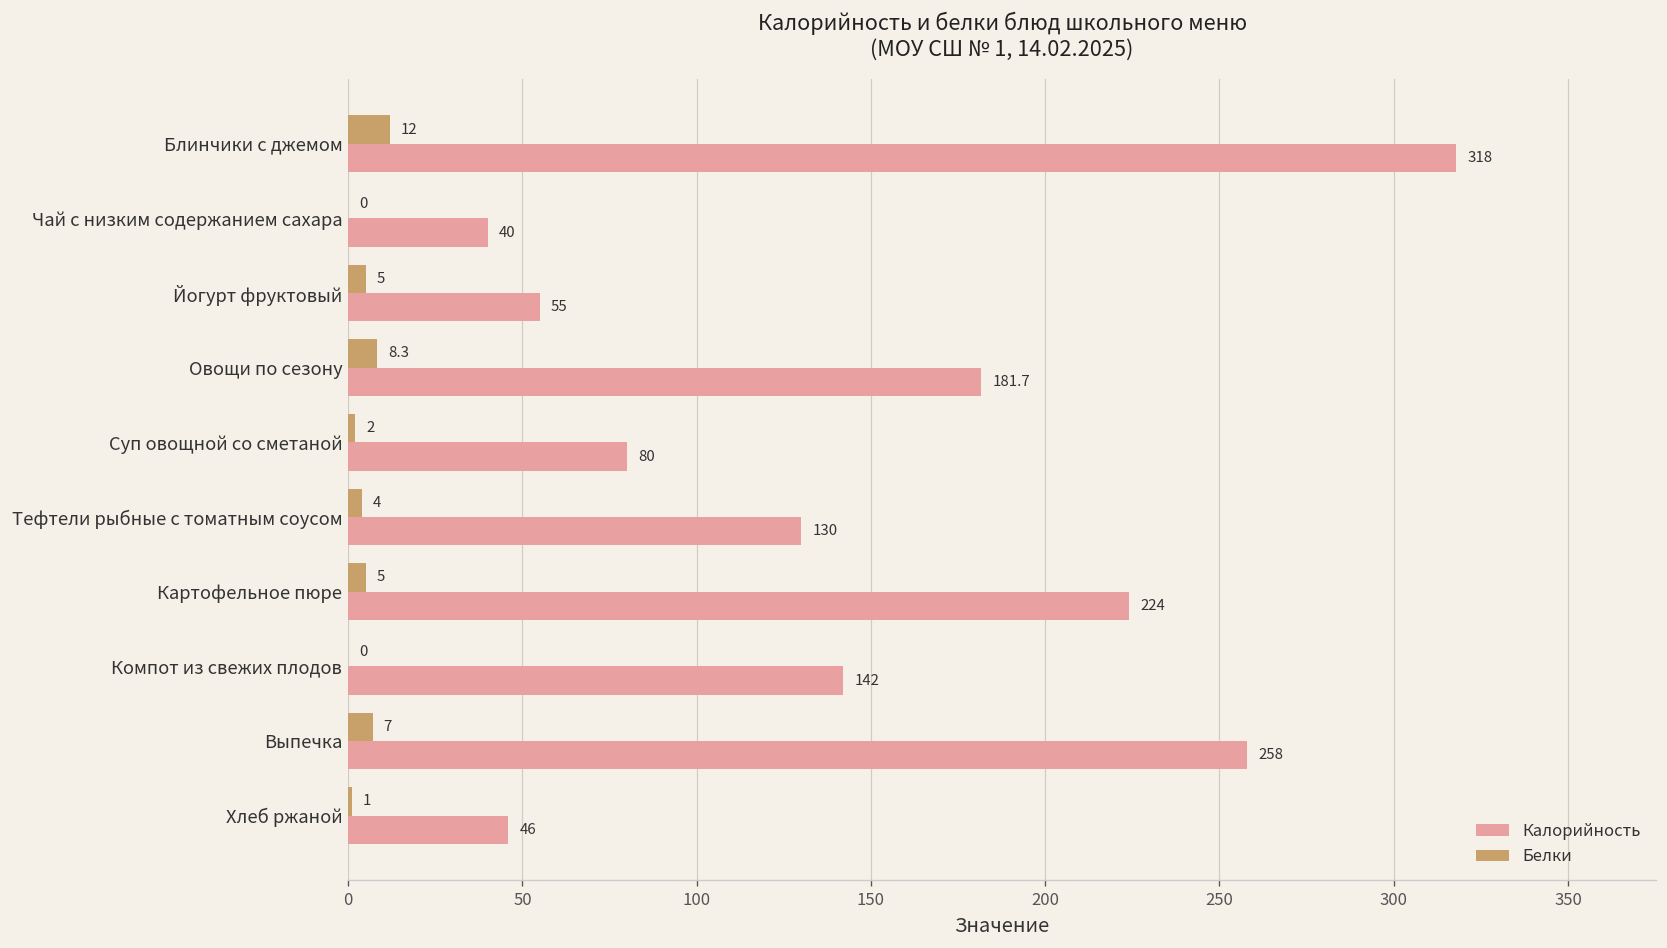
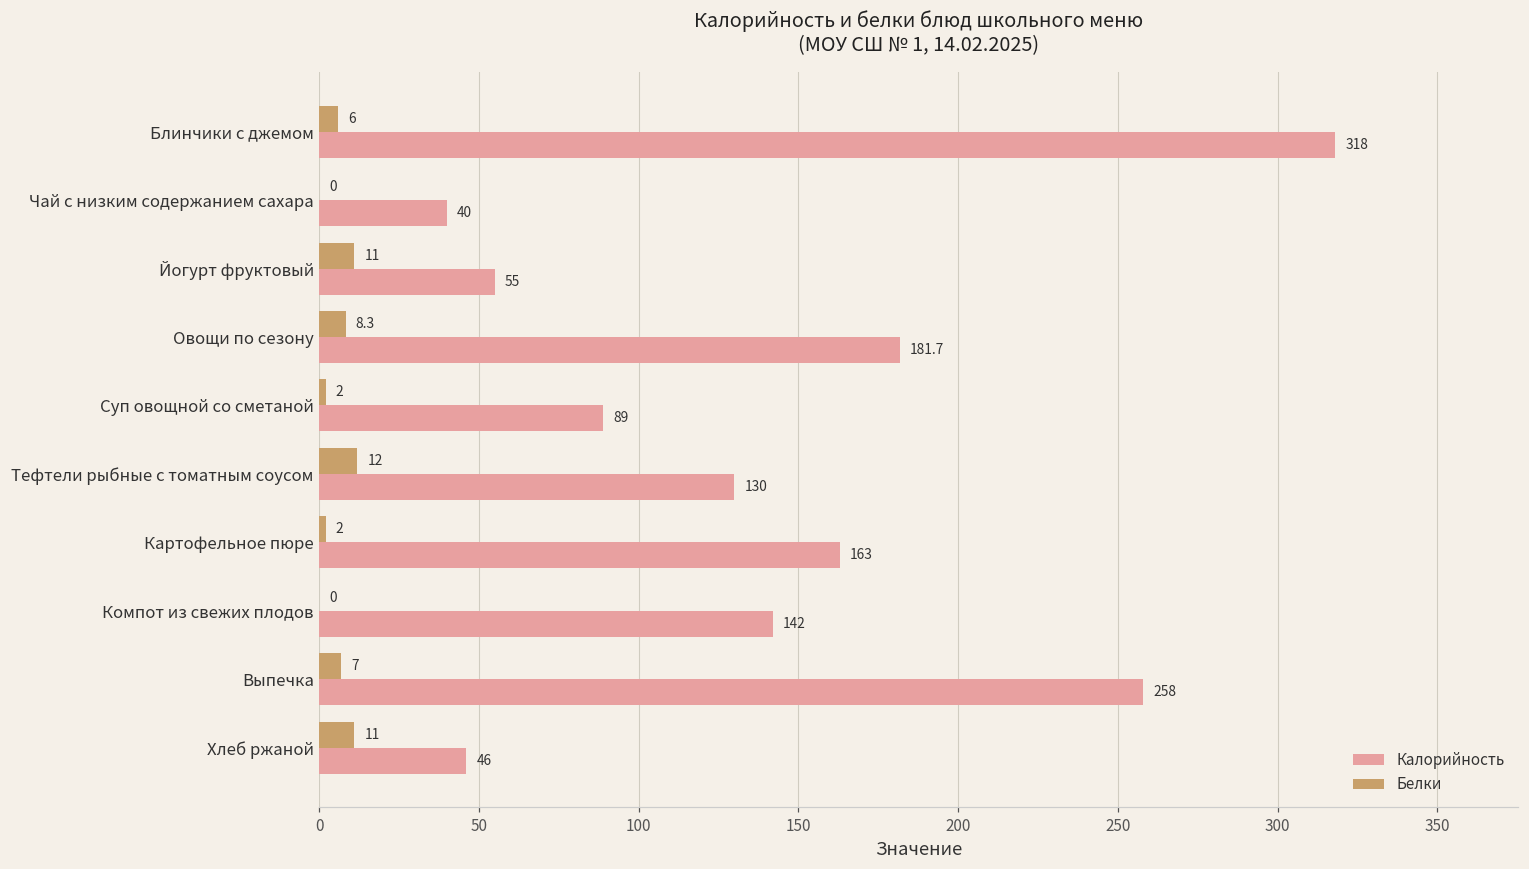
  {
    "Калорийность": {
      "Блинчики с джемом": 318,
      "Чай с низким содержанием сахара": 40,
      "Йогурт фруктовый": 55,
      "Овощи по сезону": 181.7,
-     "Суп овощной со сметаной": 80,
+     "Суп овощной со сметаной": 89,
      "Тефтели рыбные с томатным соусом": 130,
-     "Картофельное пюре": 224,
+     "Картофельное пюре": 163,
      "Компот из свежих плодов": 142,
      "Выпечка": 258,
      "Хлеб ржаной": 46
    },
    "Белки": {
-     "Блинчики с джемом": 12,
+     "Блинчики с джемом": 6,
      "Чай с низким содержанием сахара": 0,
-     "Йогурт фруктовый": 5,
+     "Йогурт фруктовый": 11,
      "Овощи по сезону": 8.3,
      "Суп овощной со сметаной": 2,
-     "Тефтели рыбные с томатным соусом": 4,
-     "Картофельное пюре": 5,
+     "Тефтели рыбные с томатным соусом": 12,
+     "Картофельное пюре": 2,
      "Компот из свежих плодов": 0,
      "Выпечка": 7,
-     "Хлеб ржаной": 1
+     "Хлеб ржаной": 11
    }
  }
